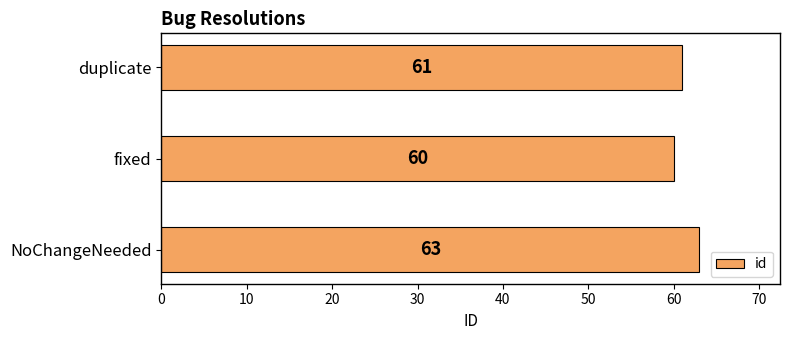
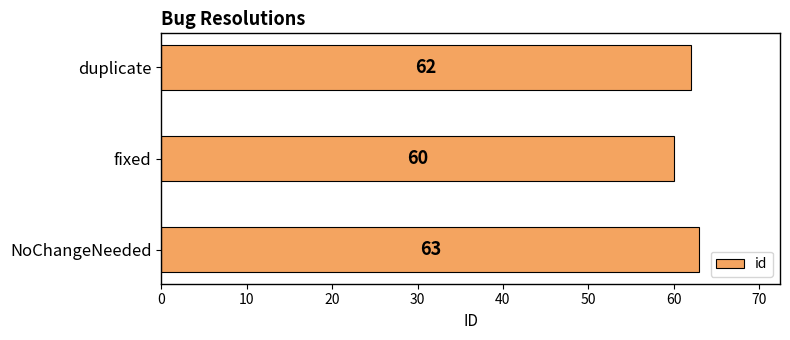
  {
-   "duplicate": 61,
+   "duplicate": 62,
    "fixed": 60,
    "NoChangeNeeded": 63
  }
